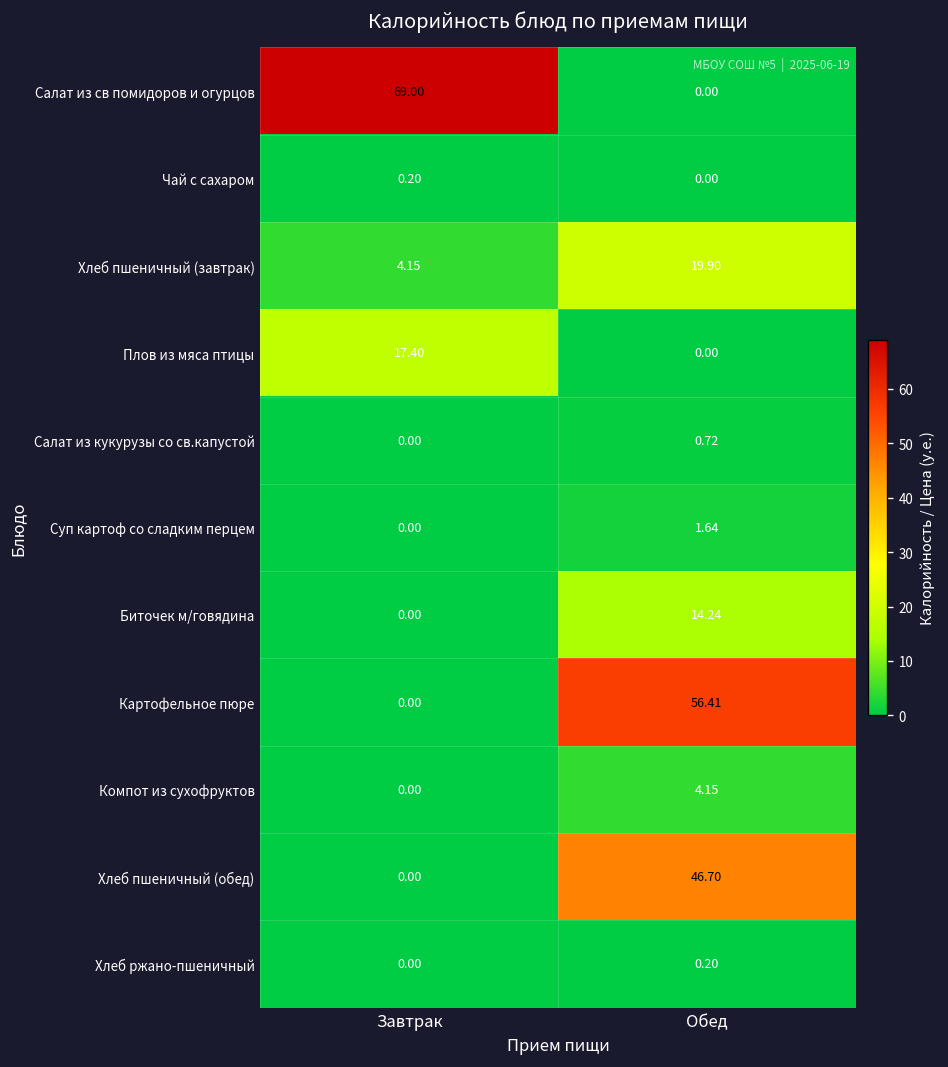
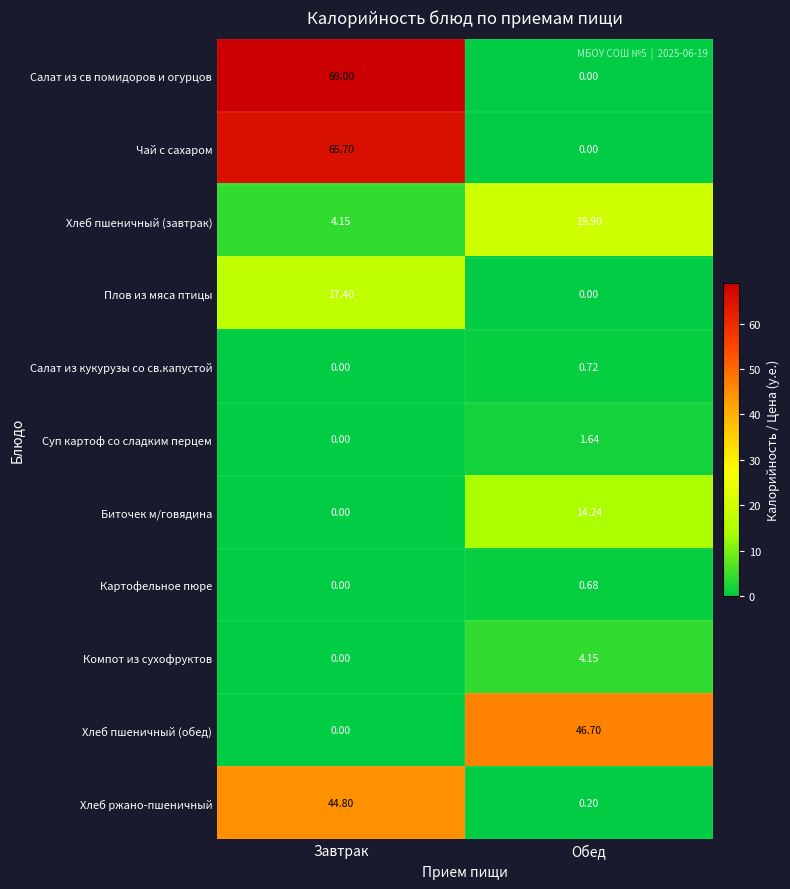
  {
    "Салат из св помидоров и огурцов": {
      "Завтрак": 69.00
    },
    "Чай с сахаром": {
-     "Завтрак": 0.20,
+     "Завтрак": 65.70,
      "Обед": 0.00
    },
    "Хлеб пшеничный (завтрак)": {
      "Завтрак": 4.15,
      "Обед": 19.90
    },
    "Плов из мяса птицы": {
      "Завтрак": 17.40,
      "Обед": 0.00
    },
    "Салат из кукурузы со св.капустой": {
      "Завтрак": 0.00,
      "Обед": 0.72
    },
    "Суп картоф со сладким перцем": {
      "Завтрак": 0.00,
      "Обед": 1.64
    },
    "Биточек м/говядина": {
      "Завтрак": 0.00,
      "Обед": 14.24
    },
    "Картофельное пюре": {
      "Завтрак": 0.00,
-     "Обед": 56.41
+     "Обед": 0.68
    },
    "Компот из сухофруктов": {
      "Завтрак": 0.00,
      "Обед": 4.15
    },
    "Хлеб пшеничный (обед)": {
      "Завтрак": 0.00,
      "Обед": 46.70
    },
    "Хлеб ржано-пшеничный": {
-     "Завтрак": 0.00,
+     "Завтрак": 44.80,
      "Обед": 0.20
    }
  }
